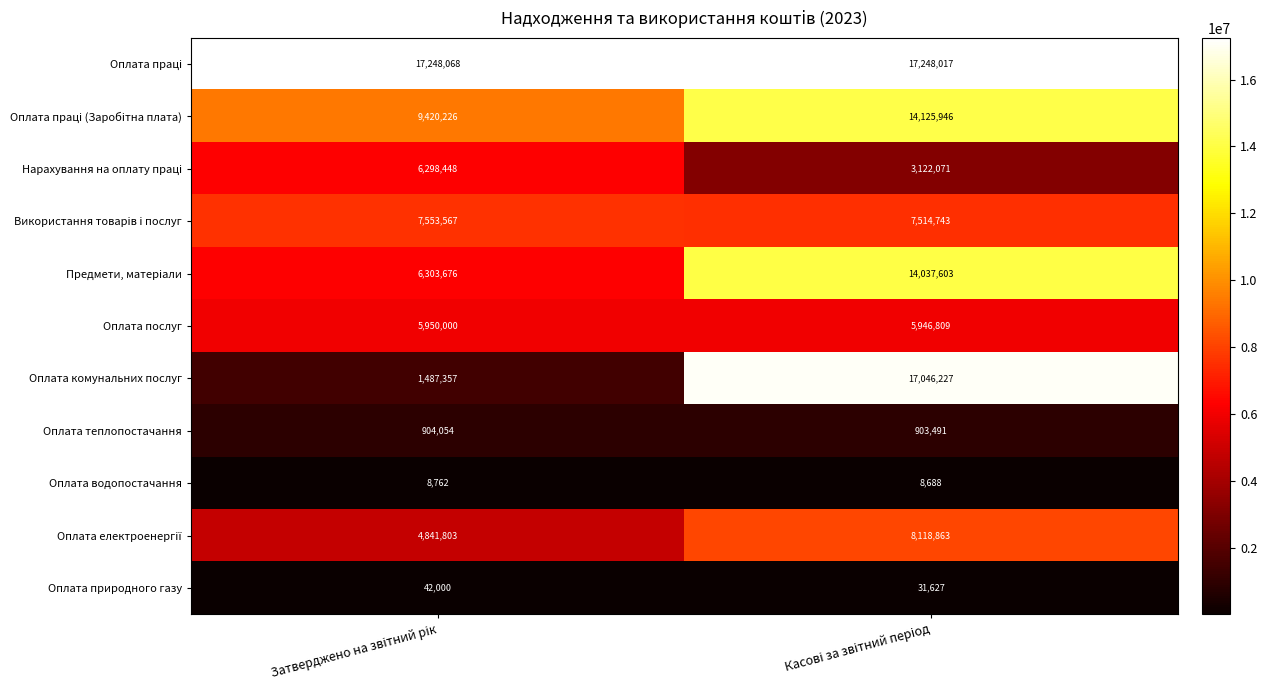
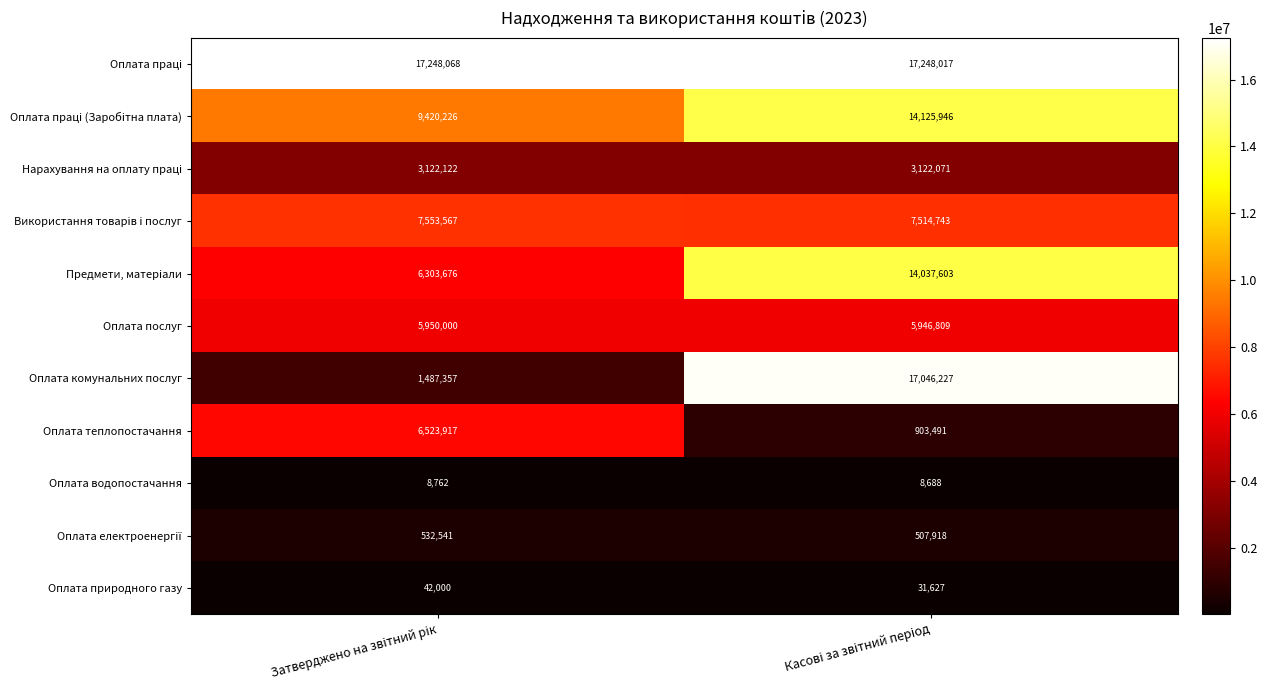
  {
    "Оплата праці": {
      "Затверджено на звітний рік": "17,248,068",
      "Касові за звітний період": "17,248,017"
    },
    "Оплата праці (Заробітна плата)": {
      "Затверджено на звітний рік": "9,420,226",
      "Касові за звітний період": "14,125,946"
    },
    "Нарахування на оплату праці": {
-     "Затверджено на звітний рік": "6,298,448",
+     "Затверджено на звітний рік": "3,122,122",
      "Касові за звітний період": "3,122,071"
    },
    "Використання товарів і послуг": {
      "Затверджено на звітний рік": "7,553,567",
      "Касові за звітний період": "7,514,743"
    },
    "Предмети, матеріали": {
      "Затверджено на звітний рік": "6,303,676",
      "Касові за звітний період": "14,037,603"
    },
    "Оплата послуг": {
      "Затверджено на звітний рік": "5,950,000",
      "Касові за звітний період": "5,946,809"
    },
    "Оплата комунальних послуг": {
      "Затверджено на звітний рік": "1,487,357",
      "Касові за звітний період": "17,046,227"
    },
    "Оплата теплопостачання": {
-     "Затверджено на звітний рік": "904,054",
+     "Затверджено на звітний рік": "6,523,917",
      "Касові за звітний період": "903,491"
    },
    "Оплата водопостачання": {
      "Затверджено на звітний рік": "8,762",
      "Касові за звітний період": "8,688"
    },
    "Оплата електроенергії": {
-     "Затверджено на звітний рік": "4,841,803",
-     "Касові за звітний період": "8,118,863"
+     "Затверджено на звітний рік": "532,541",
+     "Касові за звітний період": "507,918"
    },
    "Оплата природного газу": {
      "Затверджено на звітний рік": "42,000",
      "Касові за звітний період": "31,627"
    }
  }
